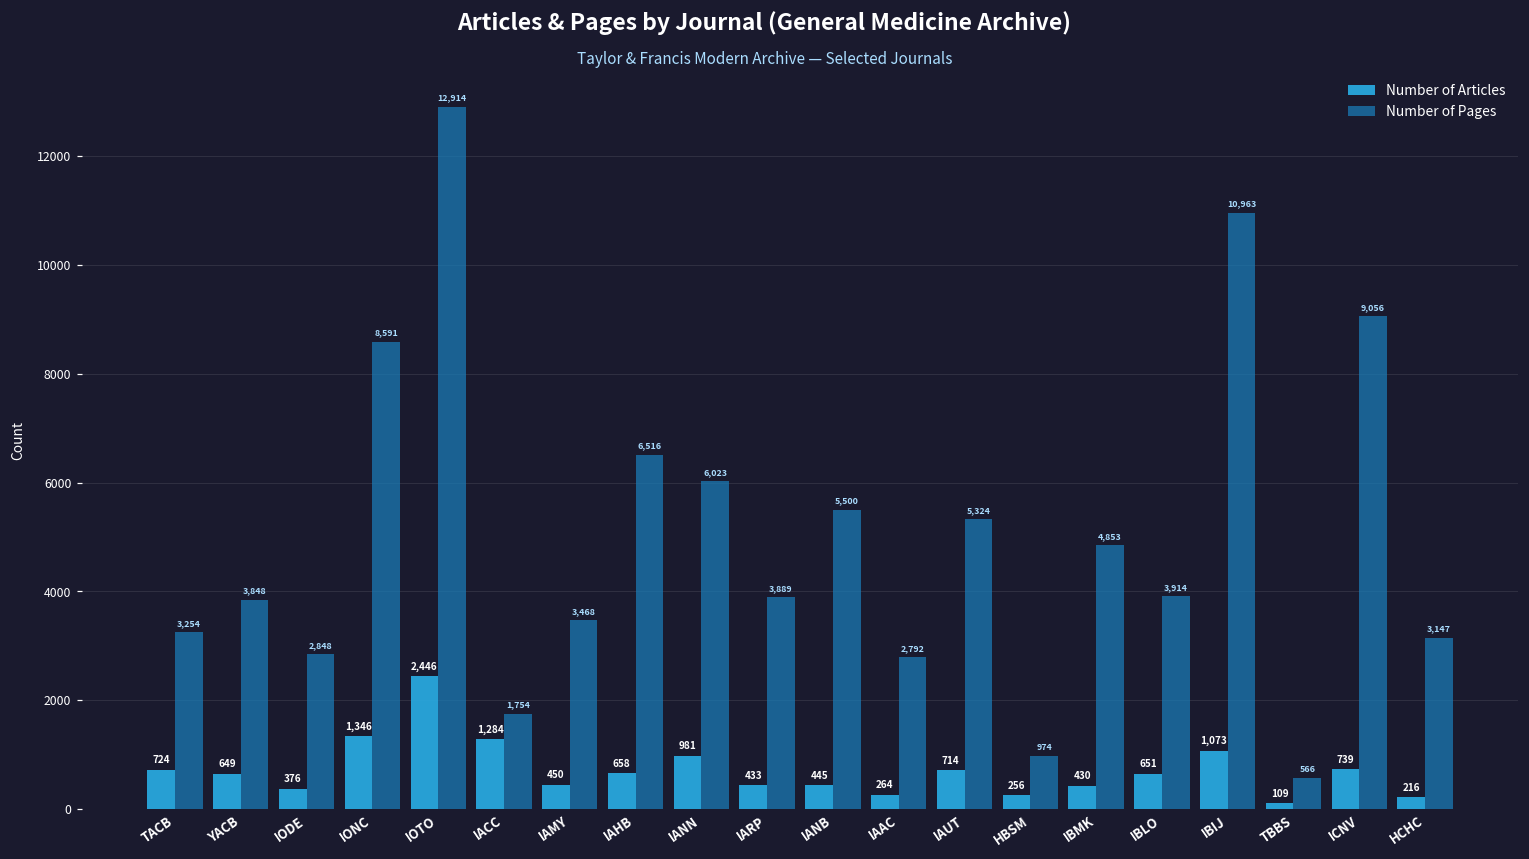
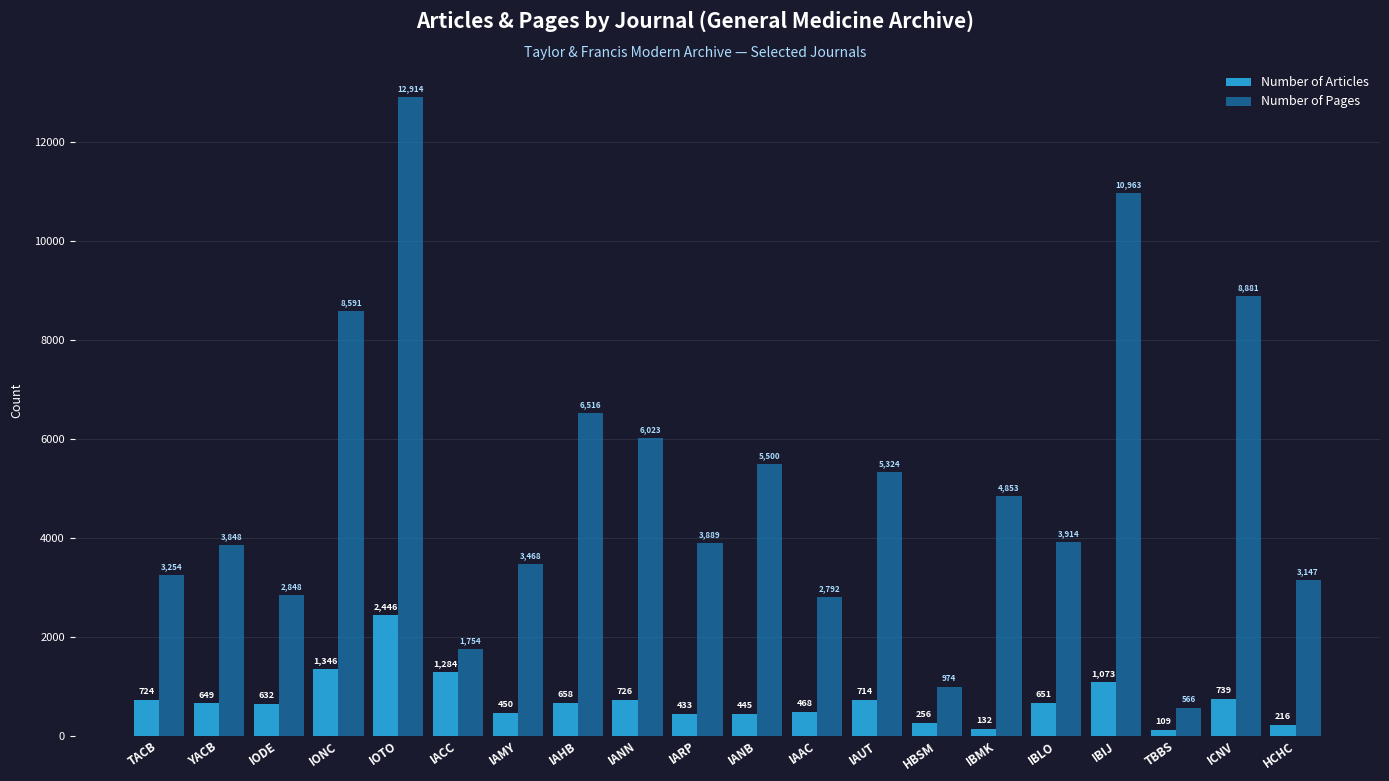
  {
    "Number of Articles": {
      "TACB": "724",
      "YACB": "649",
-     "IODE": "376",
+     "IODE": "632",
      "IONC": "1,346",
      "IOTO": "2,446",
      "IACC": "1,284",
      "IAMY": "450",
      "IAHB": "658",
-     "IANN": "981",
+     "IANN": "726",
      "IARP": "433",
      "IANB": "445",
-     "IAAC": "264",
+     "IAAC": "468",
      "IAUT": "714",
      "HBSM": "256",
-     "IBMK": "430",
+     "IBMK": "132",
      "IBLO": "651",
      "IBIJ": "1,073",
      "TBBS": "109",
      "ICNV": "739",
      "HCHC": "216"
    },
    "Number of Pages": {
      "TACB": "3,254",
      "YACB": "3,848",
      "IODE": "2,848",
      "IONC": "8,591",
      "IOTO": "12,914",
      "IACC": "1,754",
      "IAMY": "3,468",
      "IAHB": "6,516",
      "IANN": "6,023",
      "IARP": "3,889",
      "IANB": "5,500",
      "IAAC": "2,792",
      "IAUT": "5,324",
      "HBSM": "974",
      "IBMK": "4,853",
      "IBLO": "3,914",
      "IBIJ": "10,963",
      "TBBS": "566",
-     "ICNV": "9,056",
+     "ICNV": "8,881",
      "HCHC": "3,147"
    }
  }
